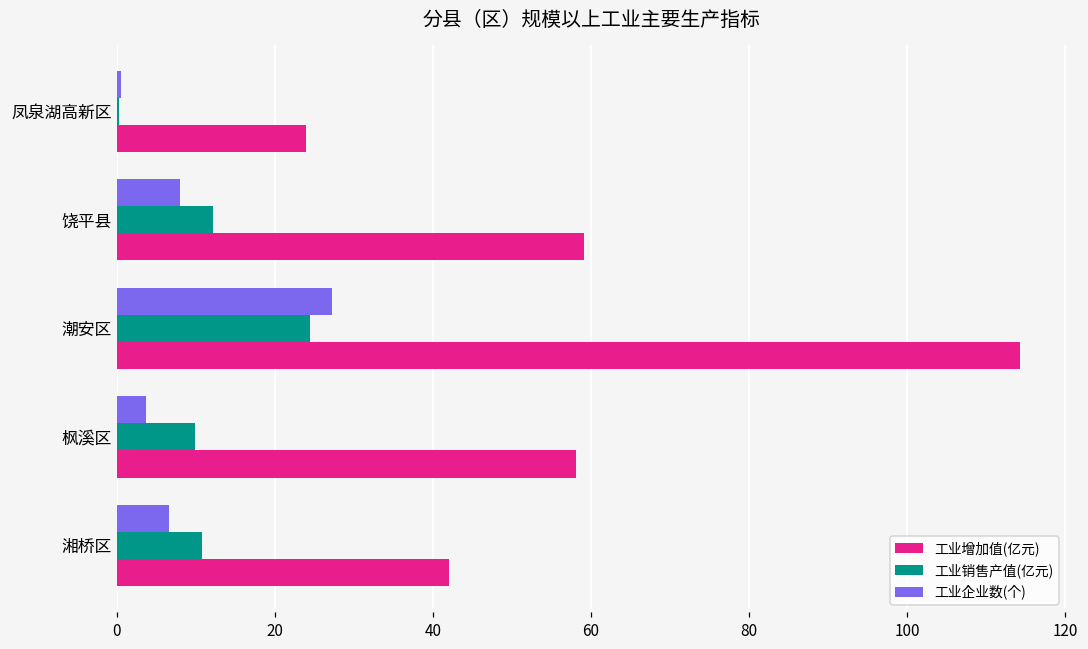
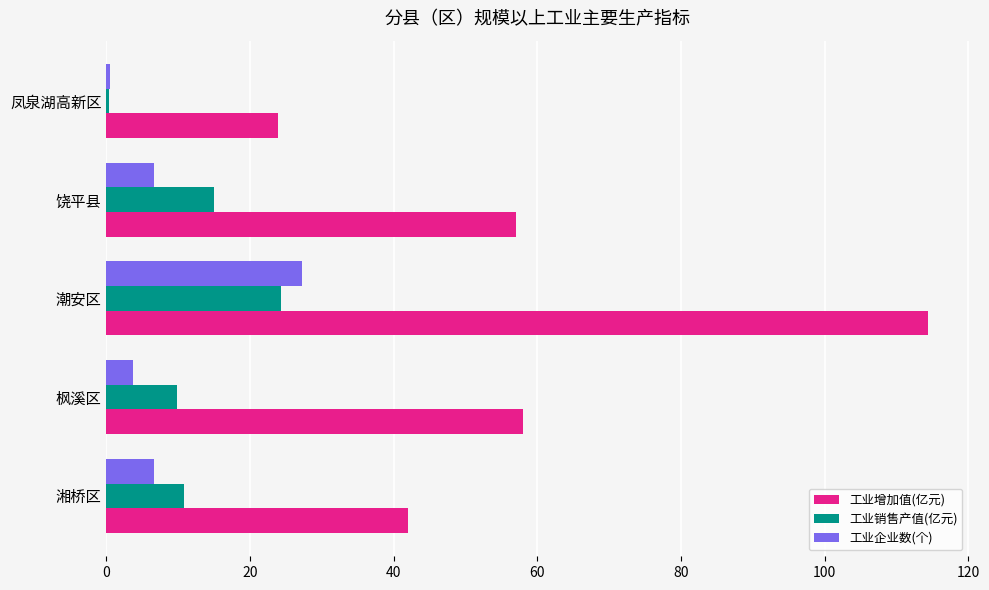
  {
    "工业增加值(亿元)": {
      "凤泉湖高新区": 24,
-     "饶平县": 59,
+     "饶平县": 57,
      "潮安区": 114,
      "枫溪区": 58,
      "湘桥区": 42
    },
    "工业销售产值(亿元)": {
-     "饶平县": 12,
+     "饶平县": 15,
      "潮安区": 24,
      "枫溪区": 10,
      "湘桥区": 11
    },
    "工业企业数(个)": {
      "凤泉湖高新区": 0,
-     "饶平县": 8,
+     "饶平县": 7,
      "潮安区": 27,
      "枫溪区": 4,
      "湘桥区": 7
    }
  }
